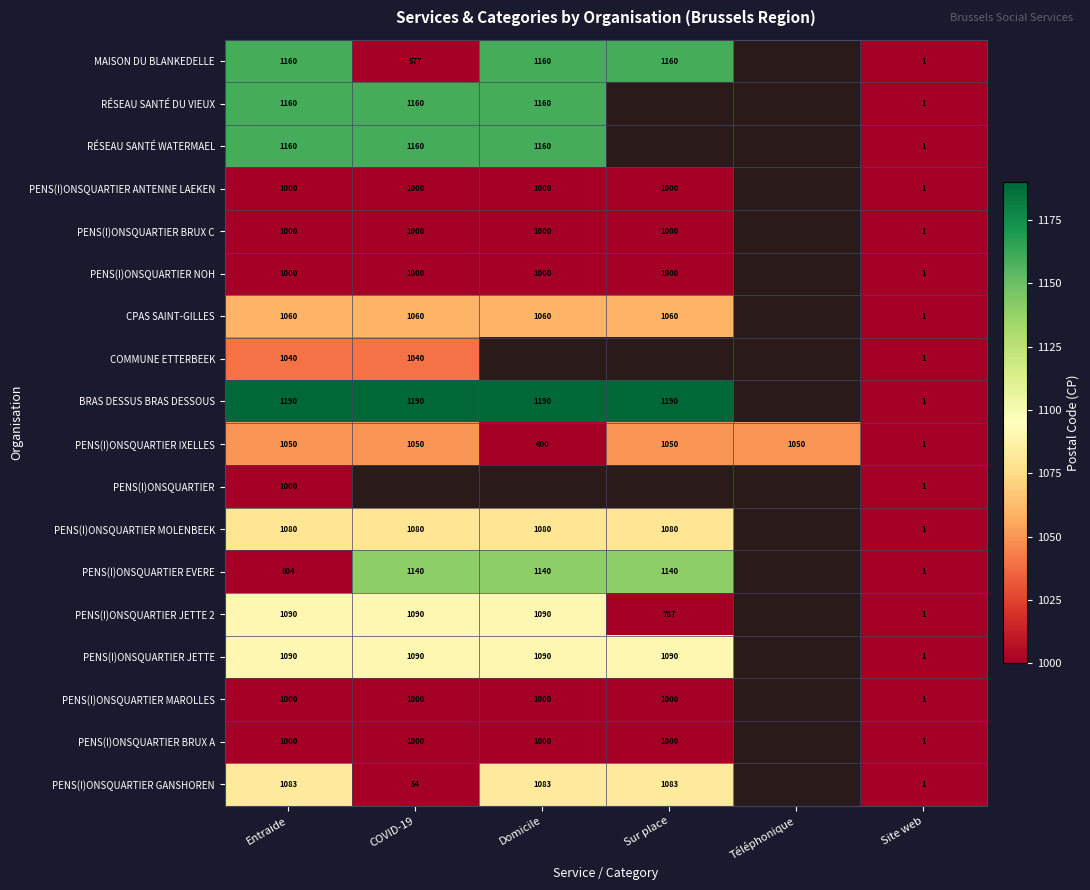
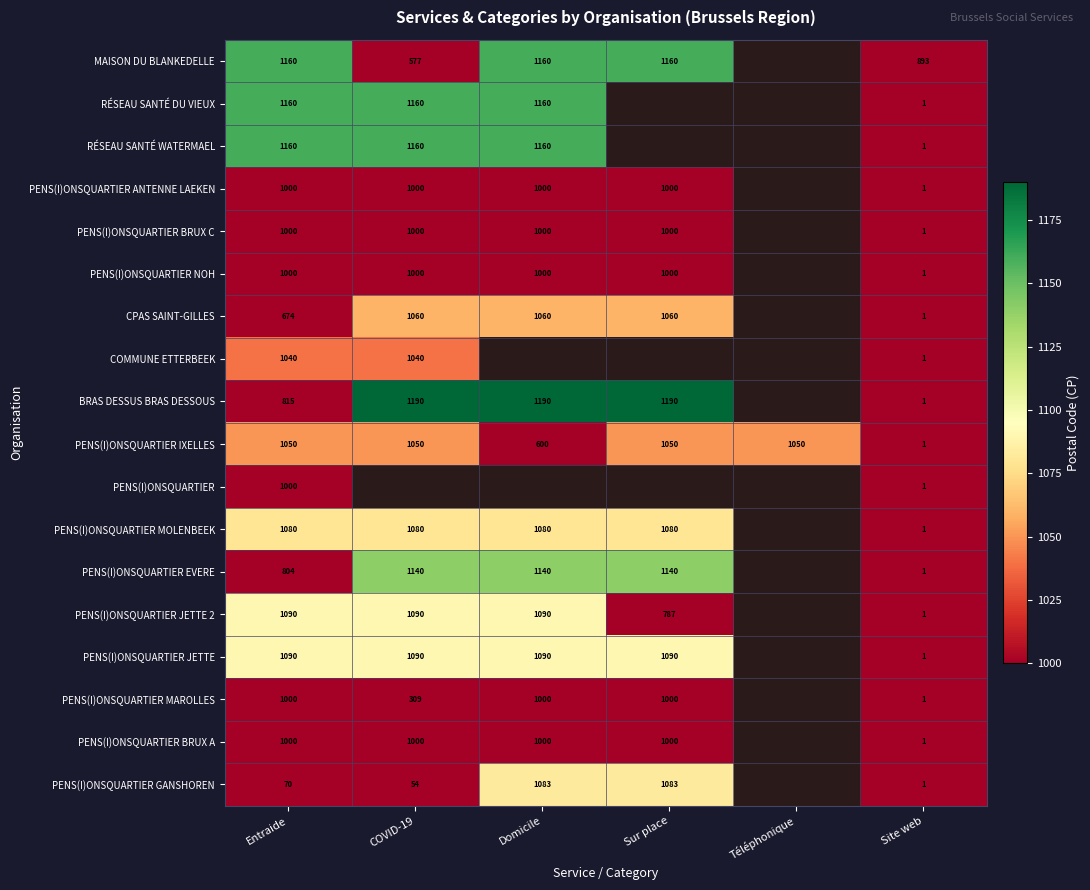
  {
    "MAISON DU BLANKEDELLE": {
      "Entraide": 1160,
      "COVID-19": 577,
      "Domicile": 1160,
      "Sur place": 1160,
-     "Site web": 1
+     "Site web": 893
    },
    "RÉSEAU SANTÉ DU VIEUX": {
      "Entraide": 1160,
      "COVID-19": 1160,
      "Domicile": 1160,
      "Site web": 1
    },
    "RÉSEAU SANTÉ WATERMAEL": {
      "Entraide": 1160,
      "COVID-19": 1160,
      "Domicile": 1160,
      "Site web": 1
    },
    "PENS(I)ONSQUARTIER ANTENNE LAEKEN": {
      "Entraide": 1000,
      "COVID-19": 1000,
      "Domicile": 1000,
      "Sur place": 1000,
      "Site web": 1
    },
    "PENS(I)ONSQUARTIER BRUX C": {
      "Entraide": 1000,
      "COVID-19": 1000,
      "Domicile": 1000,
      "Sur place": 1000,
      "Site web": 1
    },
    "PENS(I)ONSQUARTIER NOH": {
      "Entraide": 1000,
      "COVID-19": 1000,
      "Domicile": 1000,
      "Sur place": 1000,
      "Site web": 1
    },
    "CPAS SAINT-GILLES": {
-     "Entraide": 1060,
+     "Entraide": 674,
      "COVID-19": 1060,
      "Domicile": 1060,
      "Sur place": 1060,
      "Site web": 1
    },
    "COMMUNE ETTERBEEK": {
      "Entraide": 1040,
      "COVID-19": 1040,
      "Site web": 1
    },
    "BRAS DESSUS BRAS DESSOUS": {
-     "Entraide": 1190,
+     "Entraide": 815,
      "COVID-19": 1190,
      "Domicile": 1190,
      "Sur place": 1190,
      "Site web": 1
    },
    "PENS(I)ONSQUARTIER IXELLES": {
      "Entraide": 1050,
      "COVID-19": 1050,
      "Domicile": 600,
      "Sur place": 1050,
      "Téléphonique": 1050,
      "Site web": 1
    },
    "PENS(I)ONSQUARTIER": {
      "Entraide": 1000,
      "Site web": 1
    },
    "PENS(I)ONSQUARTIER MOLENBEEK": {
      "Entraide": 1080,
      "COVID-19": 1080,
      "Domicile": 1080,
      "Sur place": 1080,
      "Site web": 1
    },
    "PENS(I)ONSQUARTIER EVERE": {
      "Entraide": 804,
      "COVID-19": 1140,
      "Domicile": 1140,
      "Sur place": 1140,
      "Site web": 1
    },
    "PENS(I)ONSQUARTIER JETTE 2": {
      "Entraide": 1090,
      "COVID-19": 1090,
      "Domicile": 1090,
      "Sur place": 787,
      "Site web": 1
    },
    "PENS(I)ONSQUARTIER JETTE": {
      "Entraide": 1090,
      "COVID-19": 1090,
      "Domicile": 1090,
      "Sur place": 1090,
      "Site web": 1
    },
    "PENS(I)ONSQUARTIER MAROLLES": {
      "Entraide": 1000,
-     "COVID-19": 1000,
+     "COVID-19": 309,
      "Domicile": 1000,
      "Sur place": 1000,
      "Site web": 1
    },
    "PENS(I)ONSQUARTIER BRUX A": {
      "Entraide": 1000,
      "COVID-19": 1000,
      "Domicile": 1000,
      "Sur place": 1000,
      "Site web": 1
    },
    "PENS(I)ONSQUARTIER GANSHOREN": {
-     "Entraide": 1083,
+     "Entraide": 70,
      "COVID-19": 54,
      "Domicile": 1083,
      "Sur place": 1083,
      "Site web": 1
    }
  }
